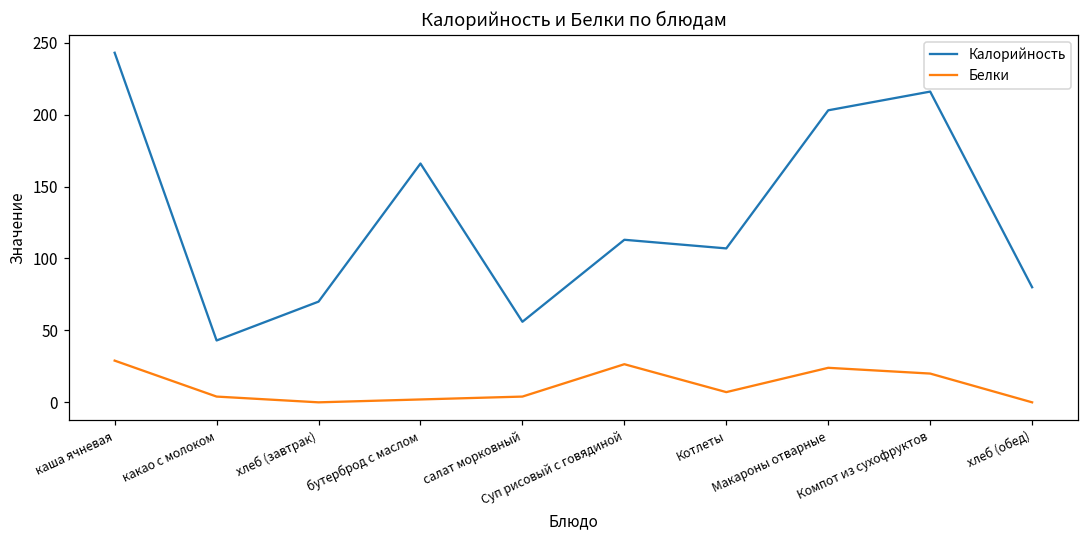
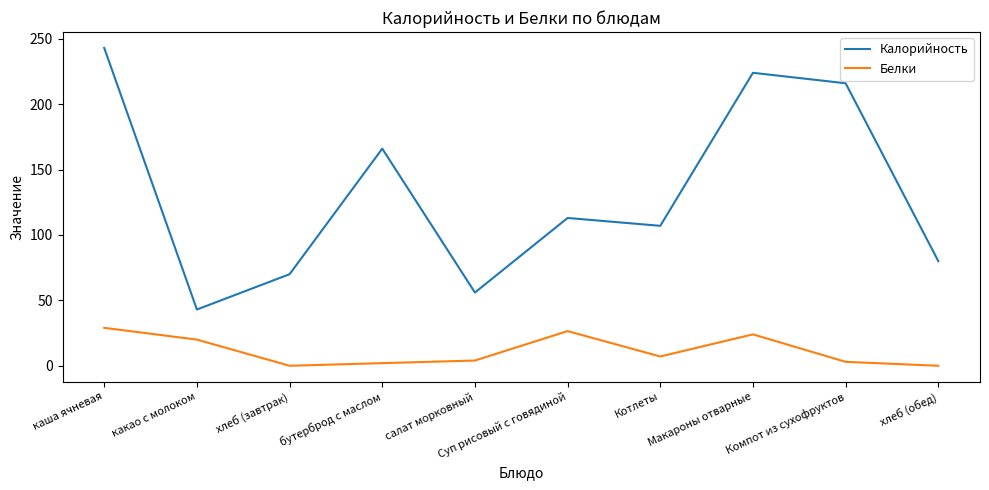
  {
    "Калорийность": {
      "каша ячневая": 243,
      "какао с молоком": 43,
      "хлеб (завтрак)": 70,
      "бутерброд с маслом": 166,
      "салат морковный": 56,
      "Суп рисовый с говядиной": 113,
      "Котлеты": 107,
-     "Макароны отварные": 203,
+     "Макароны отварные": 224,
      "Компот из сухофруктов": 216,
      "хлеб (обед)": 80
    },
    "Белки": {
      "каша ячневая": 29,
-     "какао с молоком": 4,
+     "какао с молоком": 20,
      "хлеб (завтрак)": 0,
      "бутерброд с маслом": 2,
      "салат морковный": 4,
      "Суп рисовый с говядиной": 27,
      "Котлеты": 7,
      "Макароны отварные": 24,
-     "Компот из сухофруктов": 20,
+     "Компот из сухофруктов": 3,
      "хлеб (обед)": 0
    }
  }
